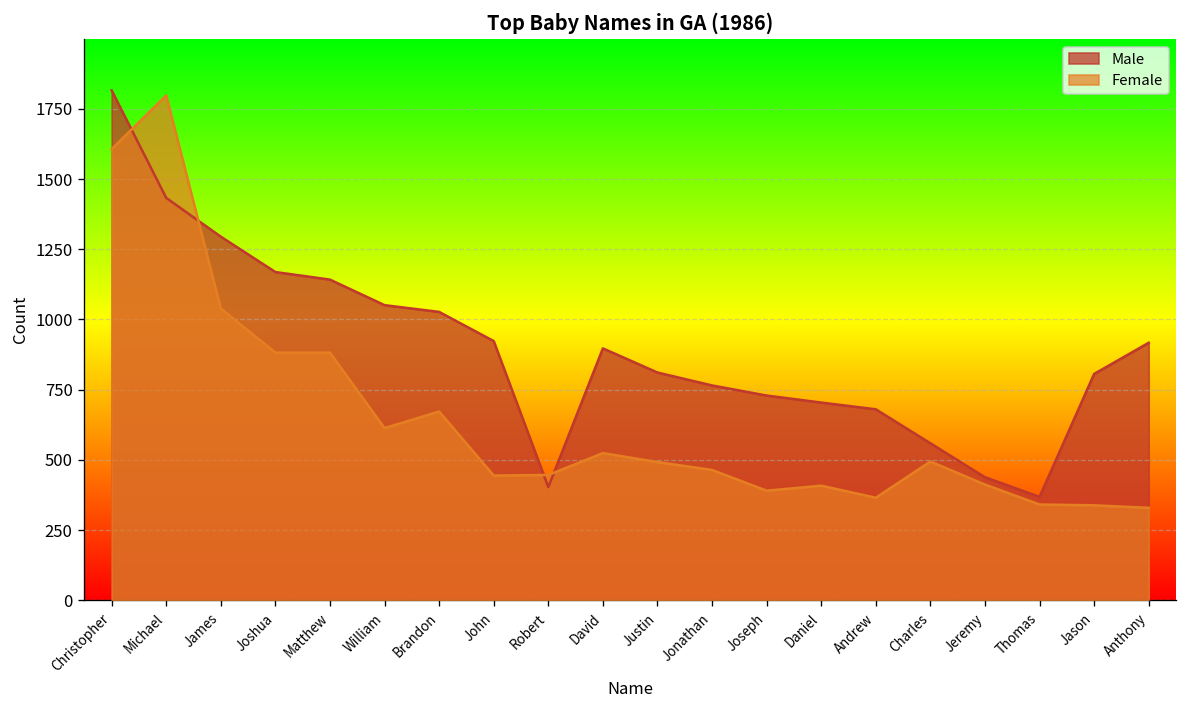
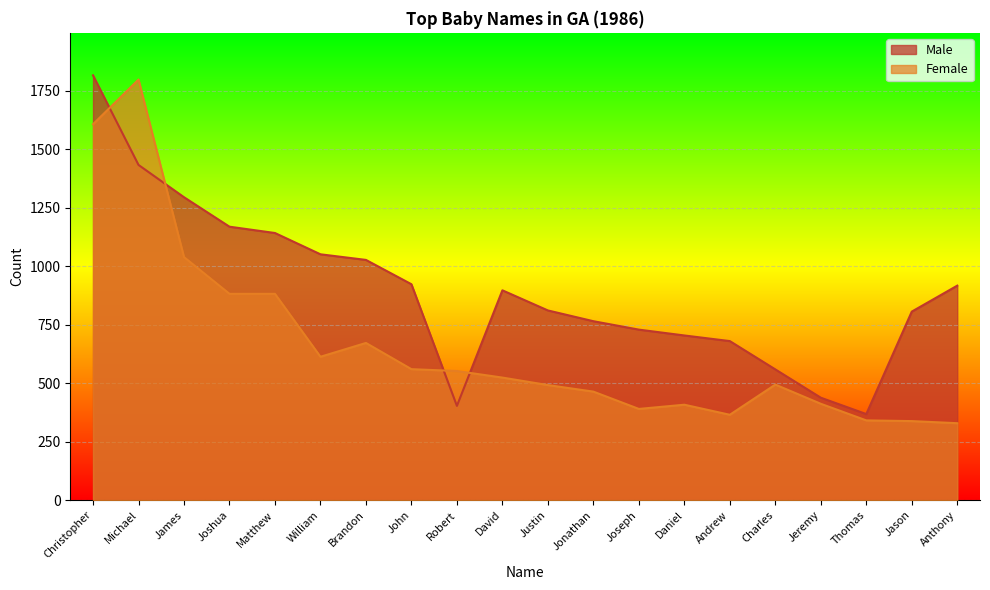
  {
    "Male": {
      "Christopher": 1820,
      "Michael": 1430,
      "James": 1300,
      "Joshua": 1170,
      "Matthew": 1140,
      "William": 1050,
      "Brandon": 1030,
      "John": 920,
      "Robert": 400,
      "David": 900,
      "Justin": 810,
      "Jonathan": 770,
      "Joseph": 730,
      "Daniel": 700,
      "Andrew": 680,
      "Charles": 560,
      "Jeremy": 440,
      "Thomas": 370,
      "Jason": 810,
      "Anthony": 920
    },
    "Female": {
      "Christopher": 1610,
      "Michael": 1800,
      "James": 1040,
      "Joshua": 880,
      "Matthew": 880,
      "William": 610,
      "Brandon": 670,
-     "John": 440,
-     "Robert": 450,
+     "John": 560,
+     "Robert": 550,
      "David": 520,
      "Justin": 490,
      "Jonathan": 460,
      "Joseph": 390,
      "Daniel": 410,
      "Andrew": 370,
      "Charles": 490,
      "Jeremy": 410,
      "Thomas": 340,
      "Jason": 340,
      "Anthony": 330
    }
  }
